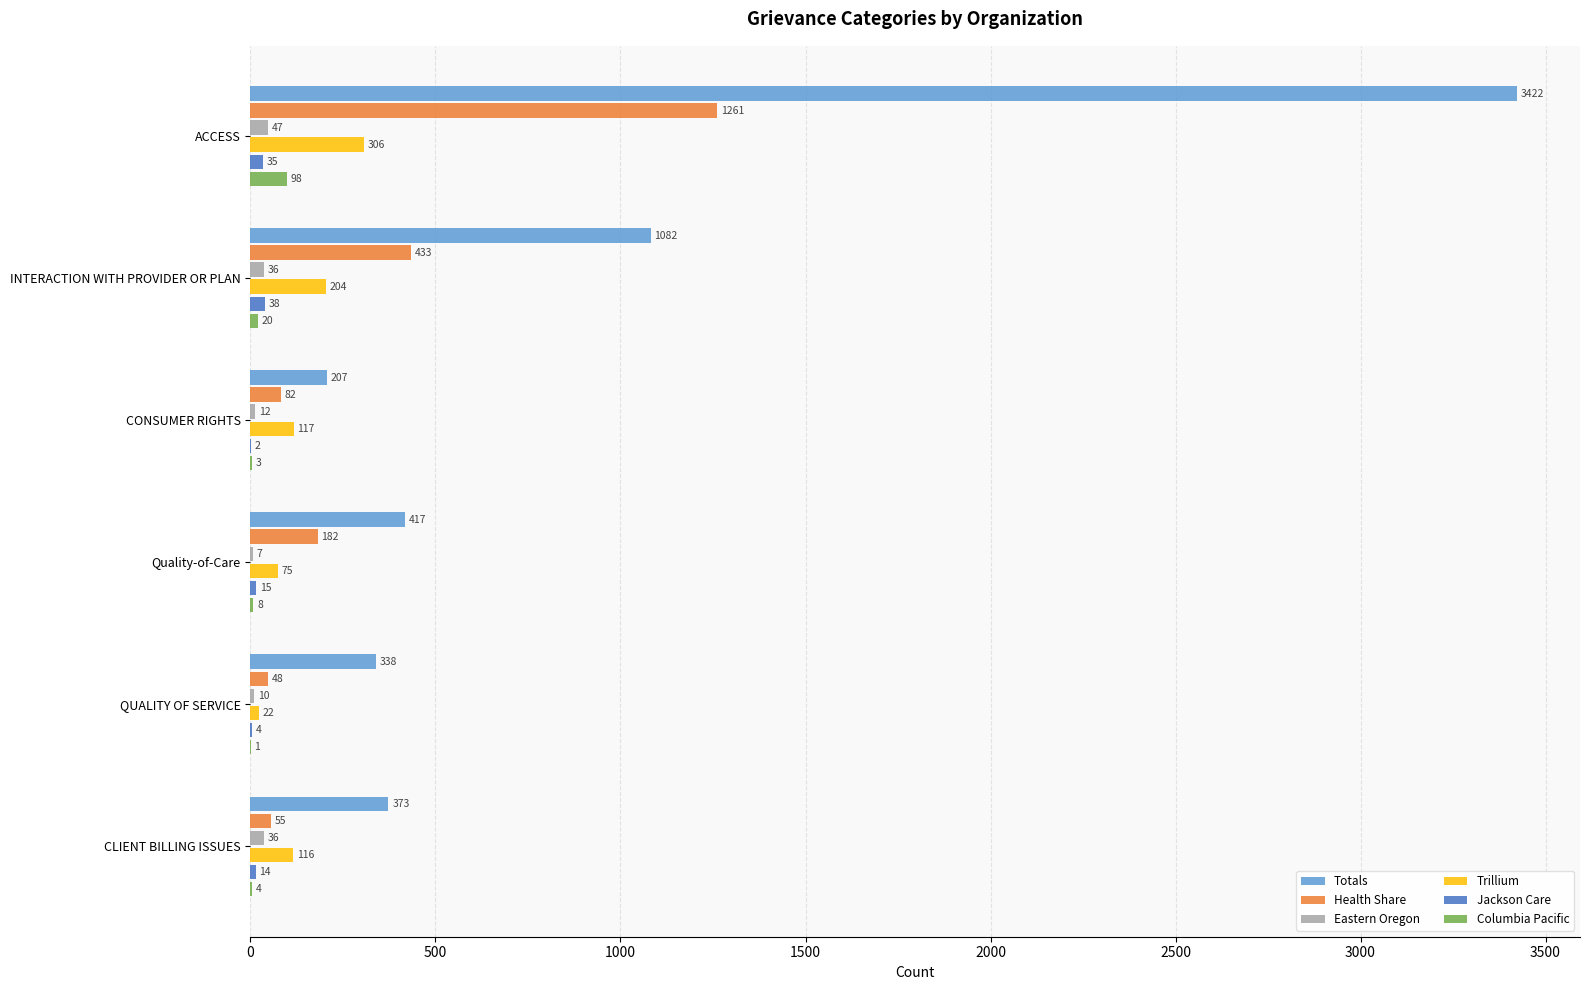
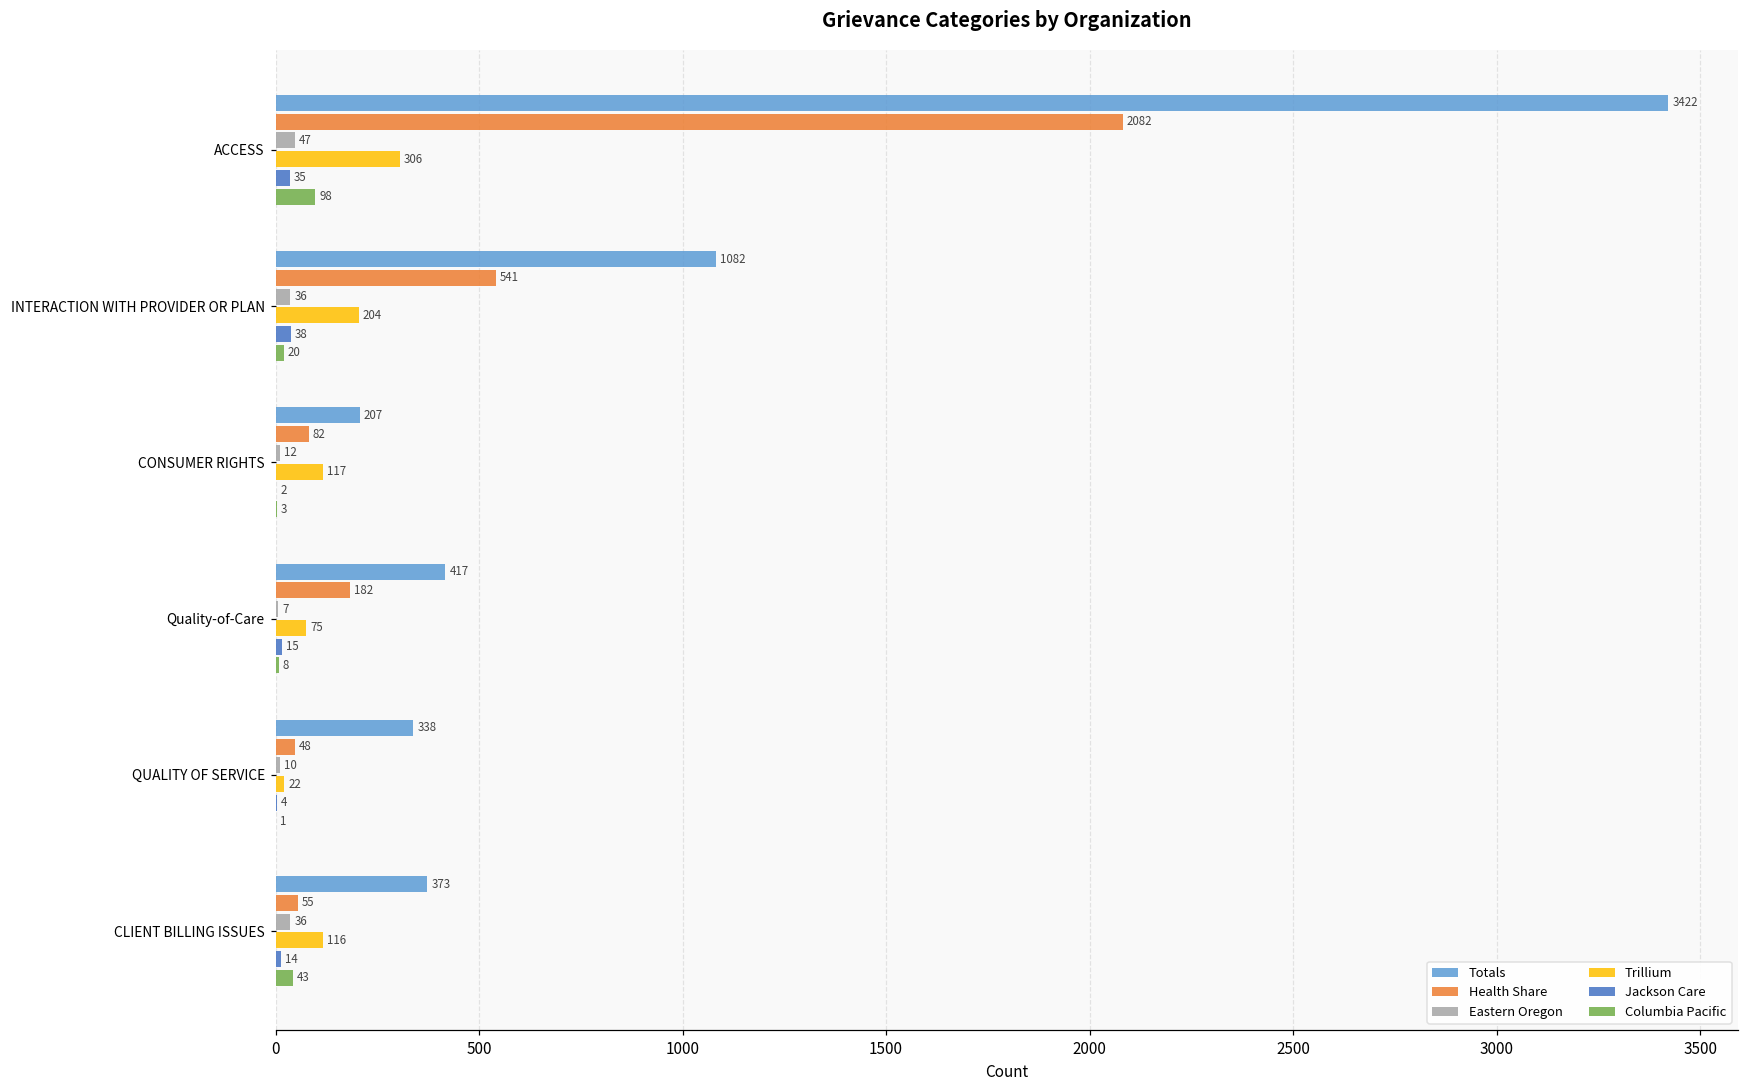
  {
    "Health Share": {
-     "ACCESS": 1261,
-     "INTERACTION WITH PROVIDER OR PLAN": 433,
+     "ACCESS": 2082,
+     "INTERACTION WITH PROVIDER OR PLAN": 541,
      "CONSUMER RIGHTS": 82,
      "Quality-of-Care": 182,
      "QUALITY OF SERVICE": 48,
      "CLIENT BILLING ISSUES": 55
    },
    "Eastern Oregon": {
      "ACCESS": 47,
      "INTERACTION WITH PROVIDER OR PLAN": 36,
      "CONSUMER RIGHTS": 12,
      "Quality-of-Care": 7,
      "QUALITY OF SERVICE": 10,
      "CLIENT BILLING ISSUES": 36
    },
    "Trillium": {
      "ACCESS": 306,
      "INTERACTION WITH PROVIDER OR PLAN": 204,
      "CONSUMER RIGHTS": 117,
      "Quality-of-Care": 75,
      "QUALITY OF SERVICE": 22,
      "CLIENT BILLING ISSUES": 116
    },
    "Columbia Pacific": {
      "ACCESS": 98,
      "INTERACTION WITH PROVIDER OR PLAN": 20,
      "CONSUMER RIGHTS": 3,
      "Quality-of-Care": 8,
      "QUALITY OF SERVICE": 1,
-     "CLIENT BILLING ISSUES": 4
+     "CLIENT BILLING ISSUES": 43
    }
  }
